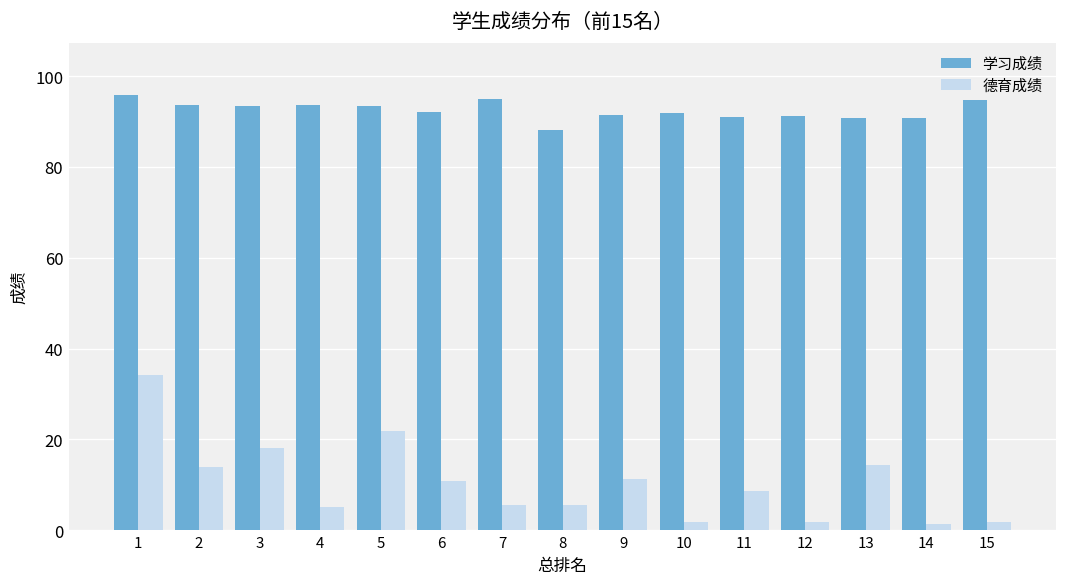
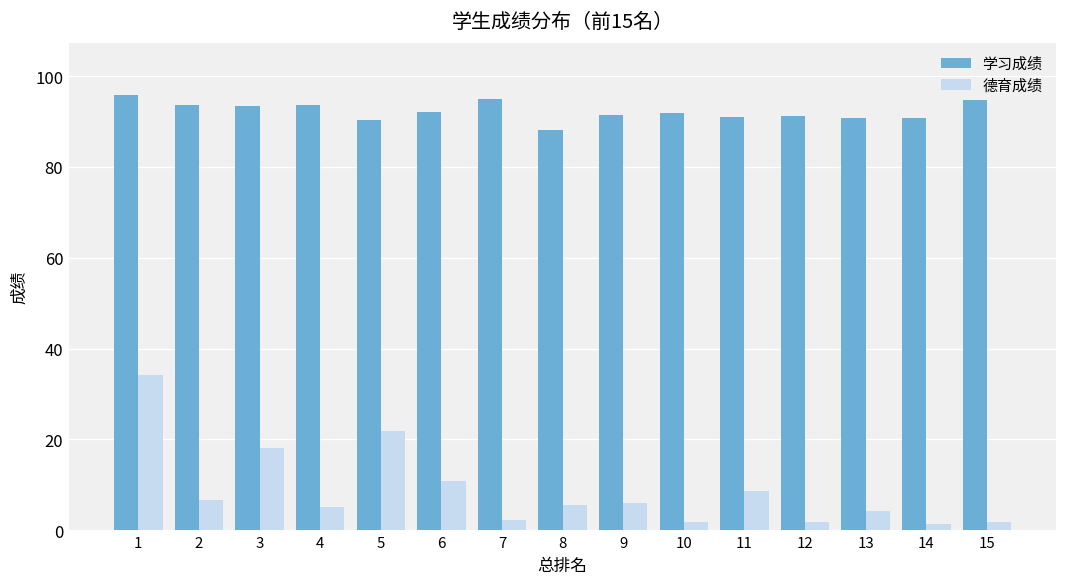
  {
    "学习成绩": {
      "1": 96,
      "2": 94,
      "3": 93,
      "4": 94,
-     "5": 93,
+     "5": 90,
      "6": 92,
      "7": 95,
      "8": 88,
      "9": 91,
      "10": 92,
      "11": 91,
      "12": 91,
      "13": 91,
      "14": 91,
      "15": 95
    },
    "德育成绩": {
      "1": 34,
-     "2": 14,
+     "2": 7,
      "3": 18,
      "4": 5,
      "5": 22,
      "6": 11,
-     "7": 6,
+     "7": 2,
      "8": 6,
-     "9": 11,
+     "9": 6,
      "10": 2,
      "11": 9,
      "12": 2,
-     "13": 14,
+     "13": 4,
      "14": 1,
      "15": 2
    }
  }
